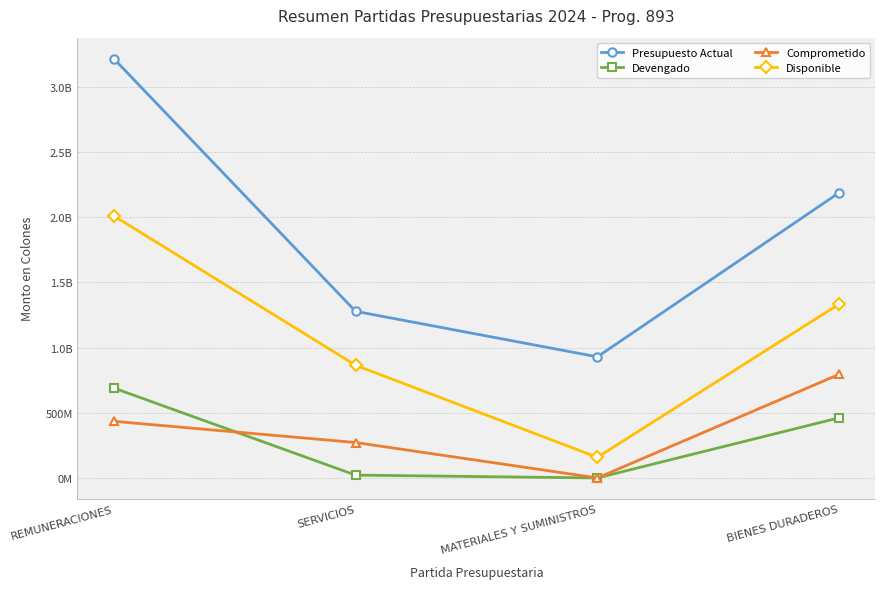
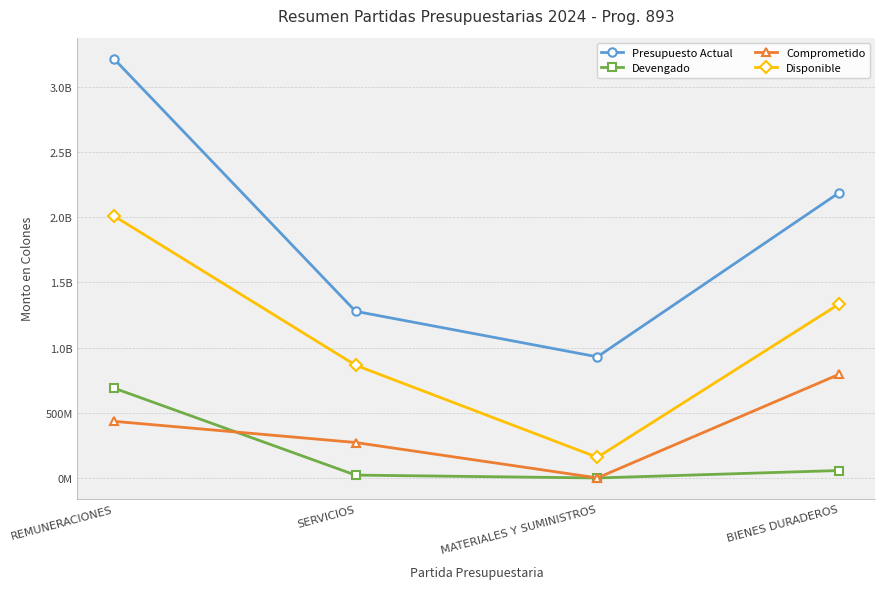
  {
    "Presupuesto Actual": {
      "REMUNERACIONES": 3210000000,
      "SERVICIOS": 1280000000,
      "MATERIALES Y SUMINISTROS": 930000000,
      "BIENES DURADEROS": 2190000000
    },
    "Devengado": {
      "REMUNERACIONES": 690000000,
      "SERVICIOS": 20000000,
-     "BIENES DURADEROS": 460000000
+     "BIENES DURADEROS": 60000000
    },
    "Comprometido": {
      "REMUNERACIONES": 440000000,
      "SERVICIOS": 270000000,
      "BIENES DURADEROS": 800000000
    },
    "Disponible": {
      "REMUNERACIONES": 2010000000,
      "SERVICIOS": 860000000,
      "MATERIALES Y SUMINISTROS": 160000000,
      "BIENES DURADEROS": 1330000000
    }
  }
